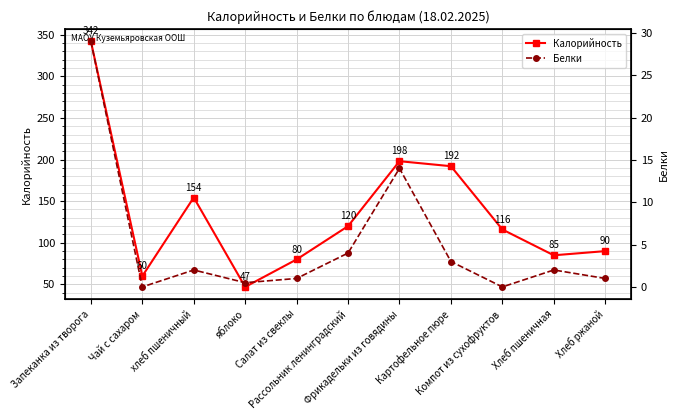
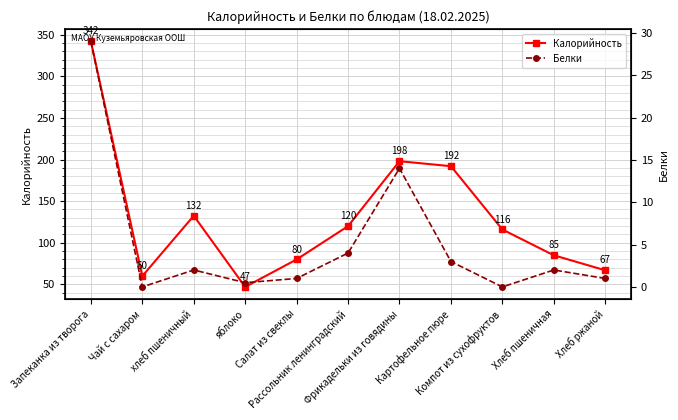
  {
    "Калорийность": {
      "Чай с сахаром": 60,
-     "хлеб пшеничный": 154,
+     "хлеб пшеничный": 132,
      "Салат из свеклы": 80,
      "Рассольник ленинградский": 120,
      "Фрикадельки из говядины": 198,
      "Картофельное пюре": 192,
      "Компот из сухофруктов": 116,
      "Хлеб пшеничная": 85,
-     "Хлеб ржаной": 90
+     "Хлеб ржаной": 67
    }
  }
